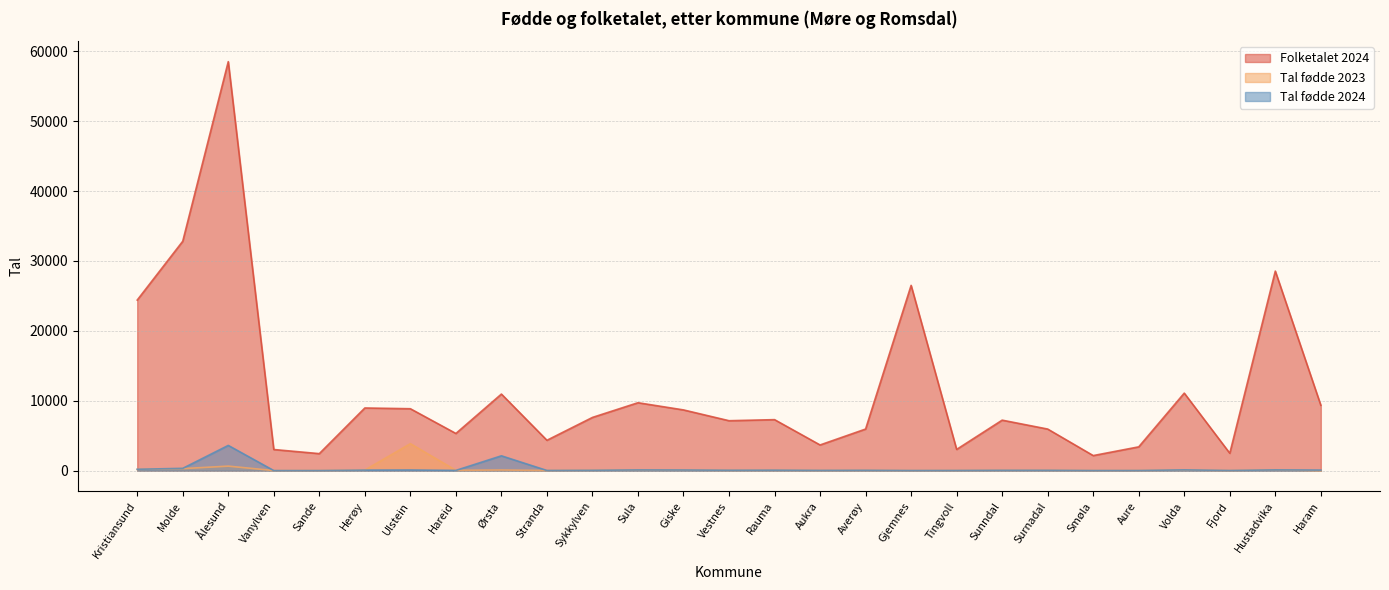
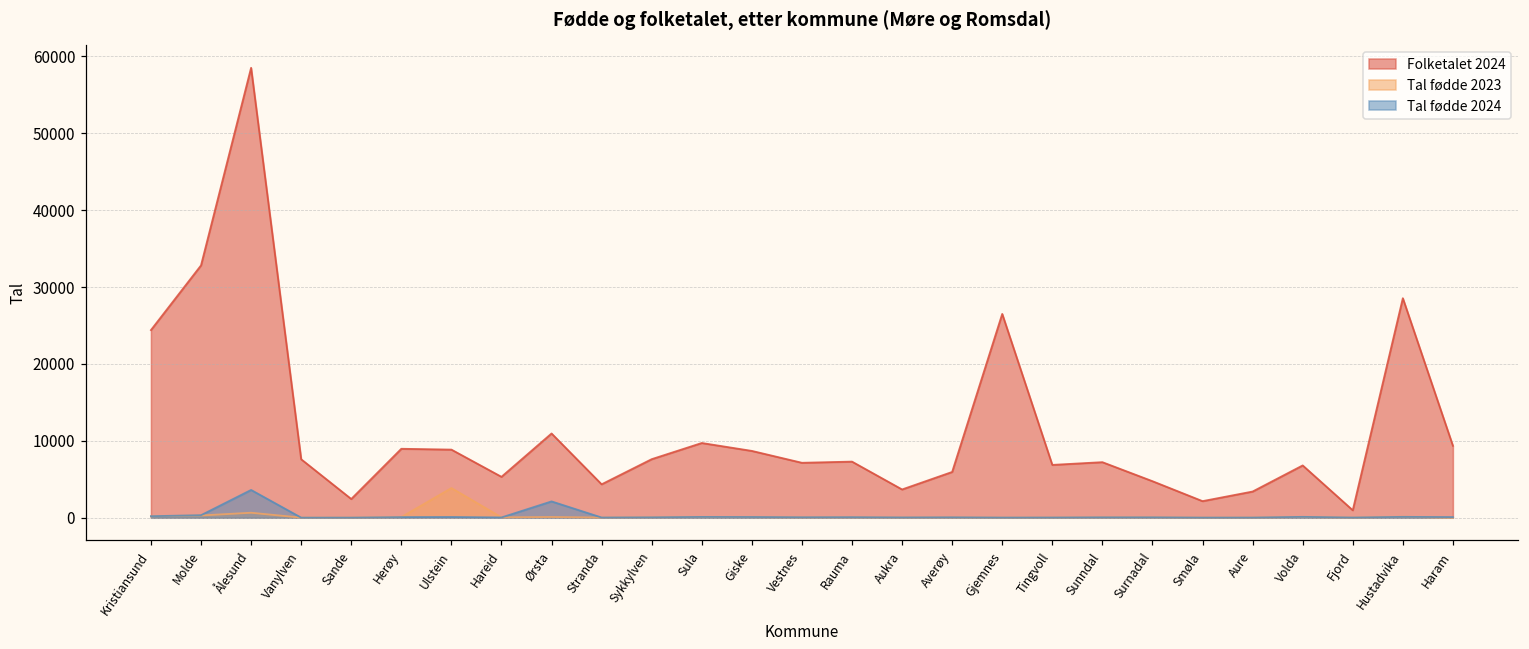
  {
    "Folketalet 2024": {
      "Kristiansund": 24000,
      "Molde": 33000,
      "Ålesund": 59000,
-     "Vanylven": 3000,
+     "Vanylven": 8000,
      "Sande": 2000,
      "Herøy": 9000,
      "Ulstein": 9000,
      "Hareid": 5000,
      "Ørsta": 11000,
      "Stranda": 4000,
      "Sykkylven": 8000,
      "Sula": 10000,
      "Giske": 9000,
      "Vestnes": 7000,
      "Rauma": 7000,
      "Aukra": 4000,
      "Averøy": 6000,
      "Gjemnes": 27000,
-     "Tingvoll": 3000,
+     "Tingvoll": 7000,
      "Sunndal": 7000,
-     "Surnadal": 6000,
+     "Surnadal": 5000,
      "Smøla": 2000,
      "Aure": 3000,
-     "Volda": 11000,
-     "Fjord": 2000,
+     "Volda": 7000,
+     "Fjord": 1000,
      "Hustadvika": 29000,
      "Haram": 9000
    },
    "Tal fødde 2023": {
      "Ålesund": 1000,
      "Ulstein": 4000,
      "Ørsta": 0
    },
    "Tal fødde 2024": {
      "Ålesund": 4000,
      "Ulstein": 0,
      "Ørsta": 2000
    }
  }
